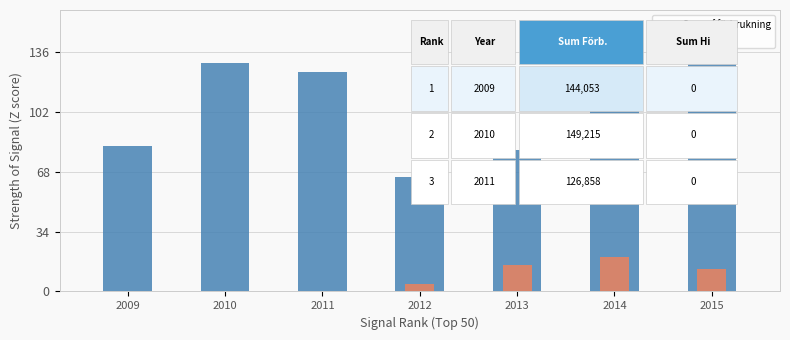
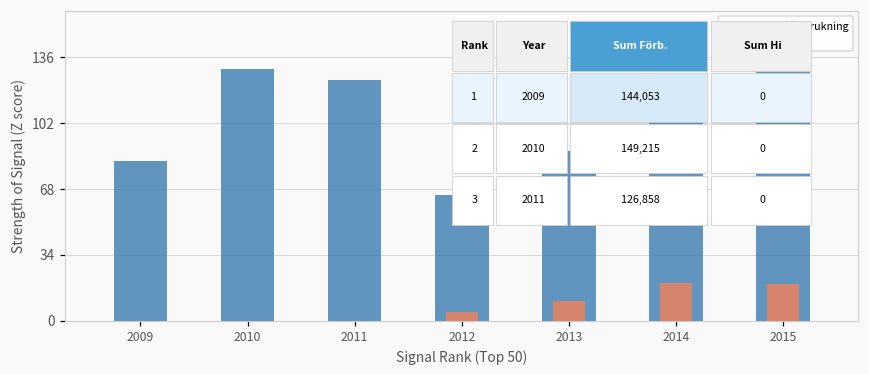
  {
    "Sum of förbrukning": {
      "2009": 82,
      "2010": 130,
      "2011": 125,
      "2012": 65,
-     "2013": 80,
+     "2013": 88,
      "2014": 120,
      "2015": 136
    },
    "Sum of hi": {
      "2009": 0,
      "2010": 0,
      "2011": 0,
-     "2013": 15,
-     "2015": 13
+     "2013": 10,
+     "2015": 19
    }
  }
